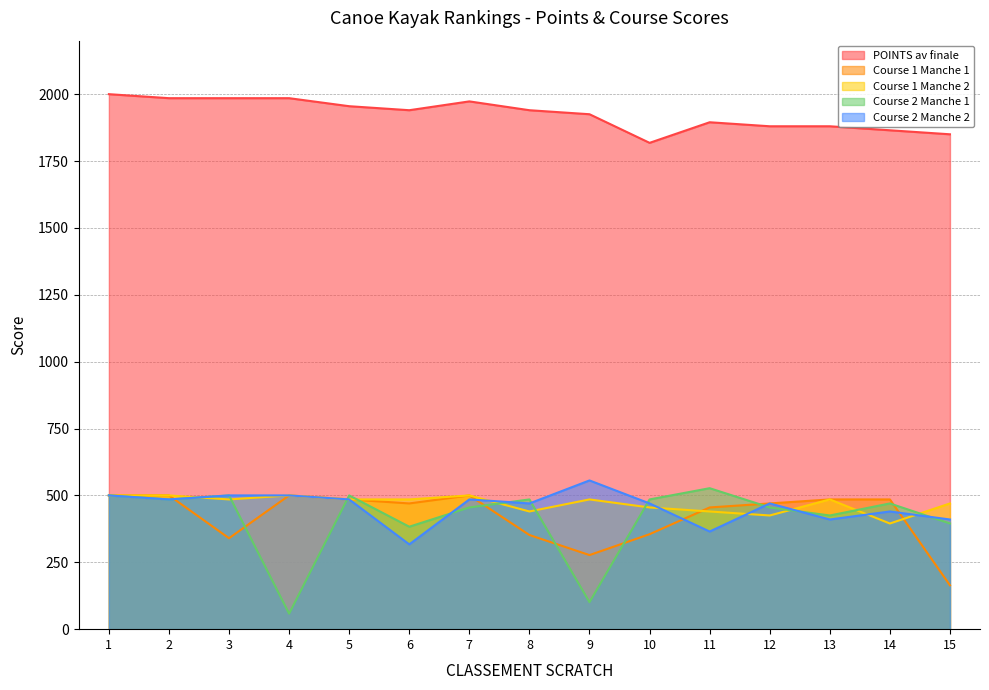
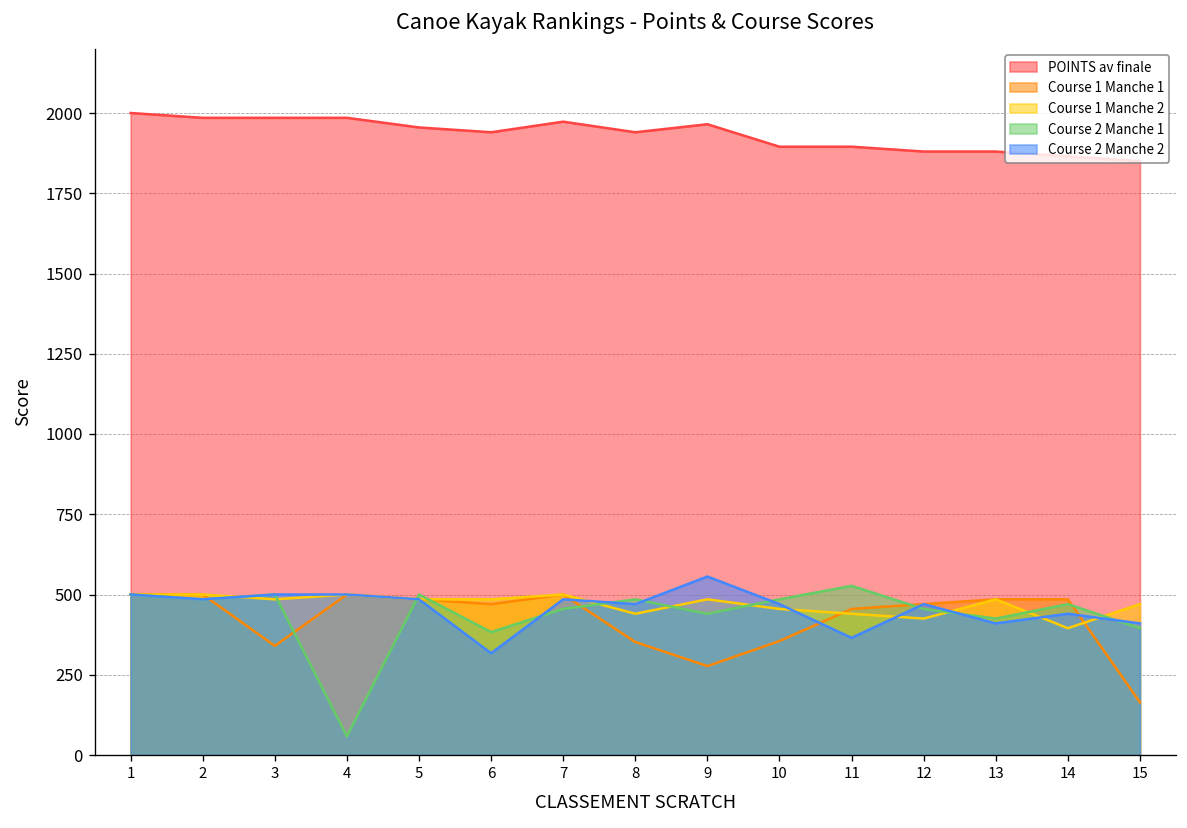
  {
    "POINTS av finale": {
      "1": 2000,
      "2": 1990,
      "3": 1990,
      "4": 1990,
      "5": 1960,
      "6": 1940,
      "7": 1970,
      "8": 1940,
-     "9": 1930,
-     "10": 1820,
+     "9": 1970,
+     "10": 1900,
      "11": 1900,
      "12": 1880,
      "13": 1880,
      "14": 1870,
      "15": 1850
    },
    "Course 2 Manche 1": {
      "4": 60,
      "5": 500,
      "6": 380,
      "7": 460,
      "8": 490,
-     "9": 100,
+     "9": 440,
      "10": 490,
      "11": 530,
      "12": 460,
      "13": 430,
      "14": 470,
      "15": 400
    },
    "Course 2 Manche 2": {
      "6": 320,
      "7": 490,
      "8": 470,
      "9": 560,
      "10": 470,
      "11": 370,
      "13": 410,
      "14": 440,
      "15": 410
    }
  }
